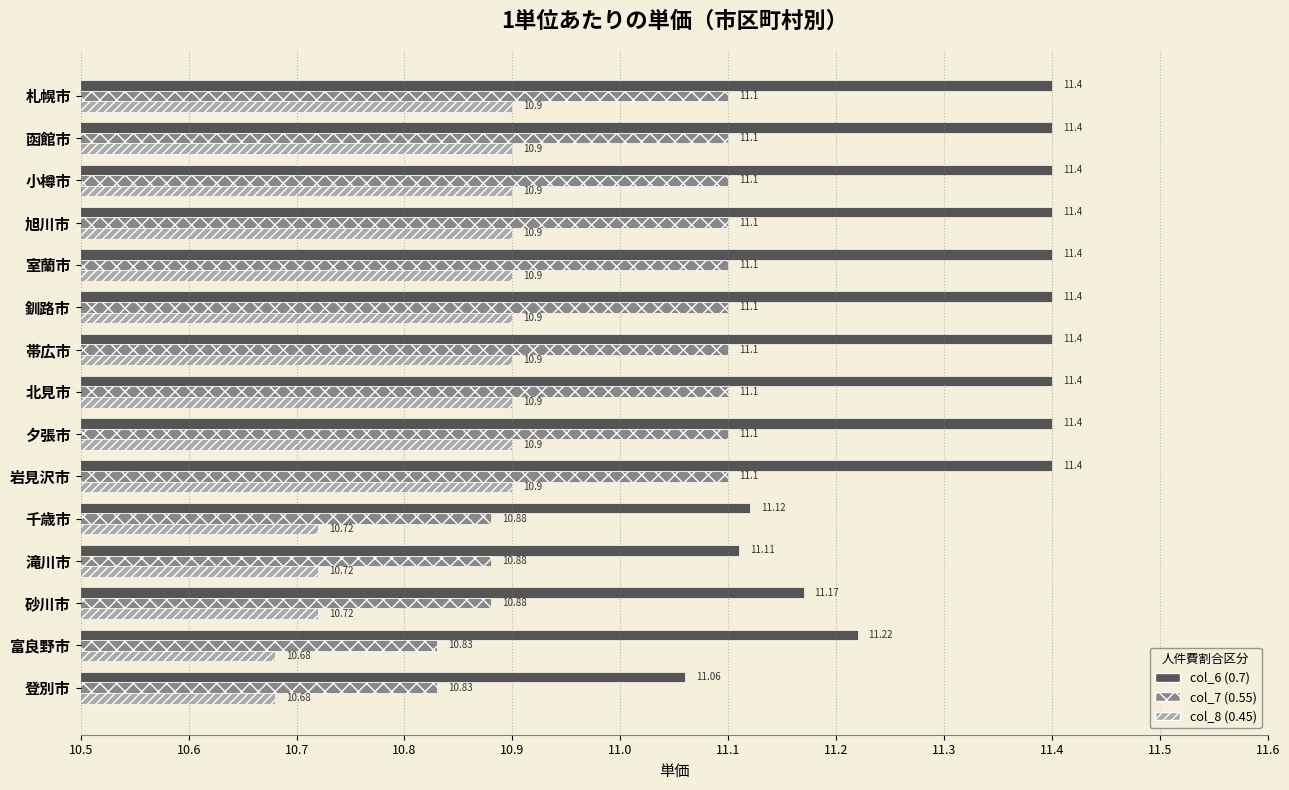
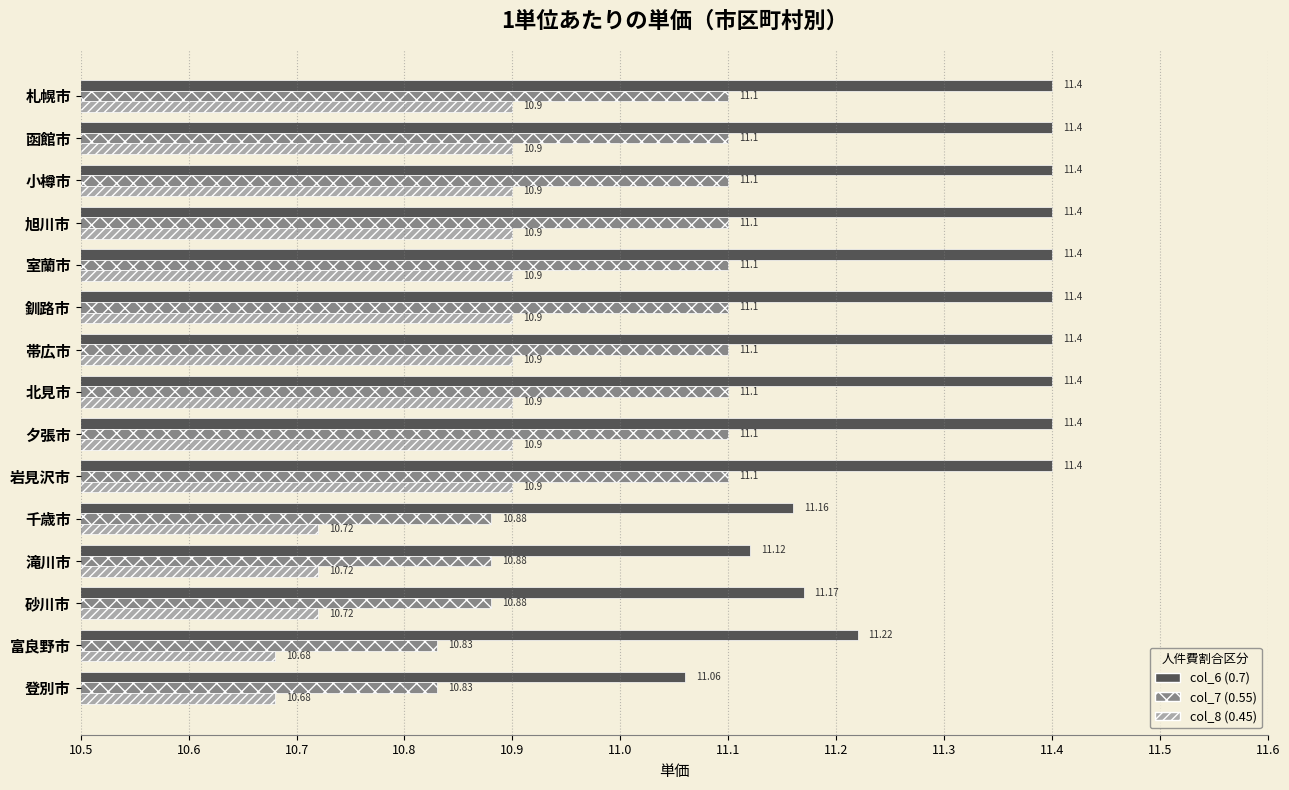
  {
    "col_6 (0.7)": {
      "札幌市": 11.4,
      "函館市": 11.4,
      "小樽市": 11.4,
      "旭川市": 11.4,
      "室蘭市": 11.4,
      "釧路市": 11.4,
      "帯広市": 11.4,
      "北見市": 11.4,
      "夕張市": 11.4,
      "岩見沢市": 11.4,
-     "千歳市": 11.12,
-     "滝川市": 11.11,
+     "千歳市": 11.16,
+     "滝川市": 11.12,
      "砂川市": 11.17,
      "富良野市": 11.22,
      "登別市": 11.06
    }
  }
